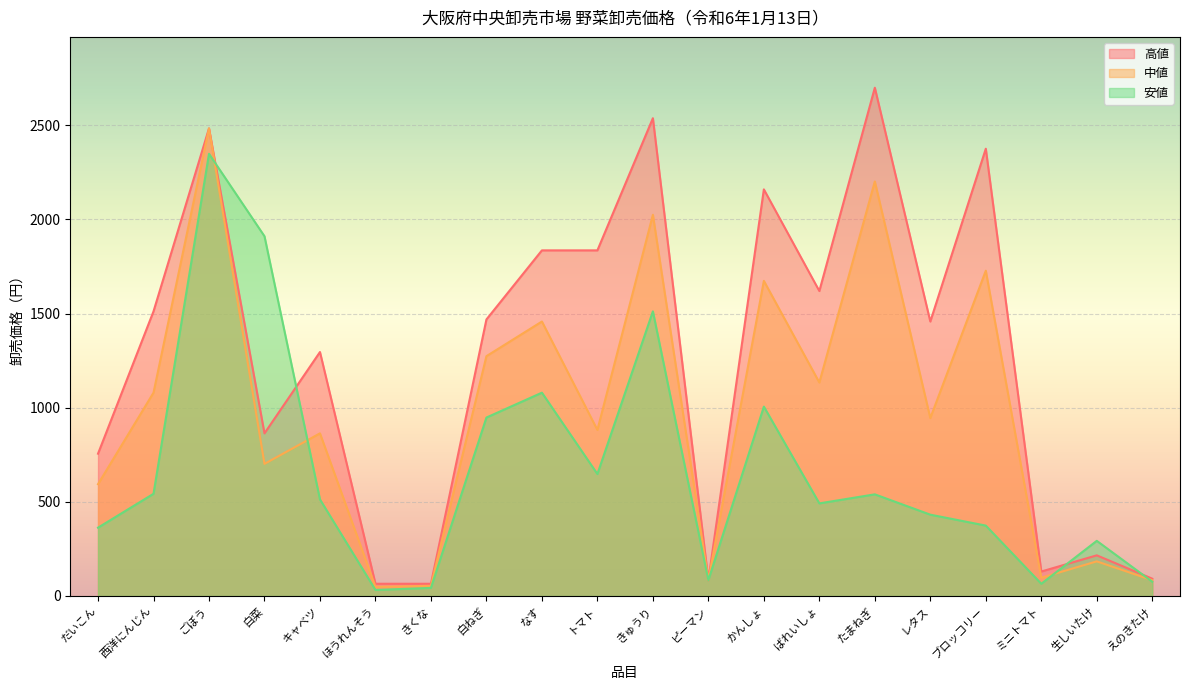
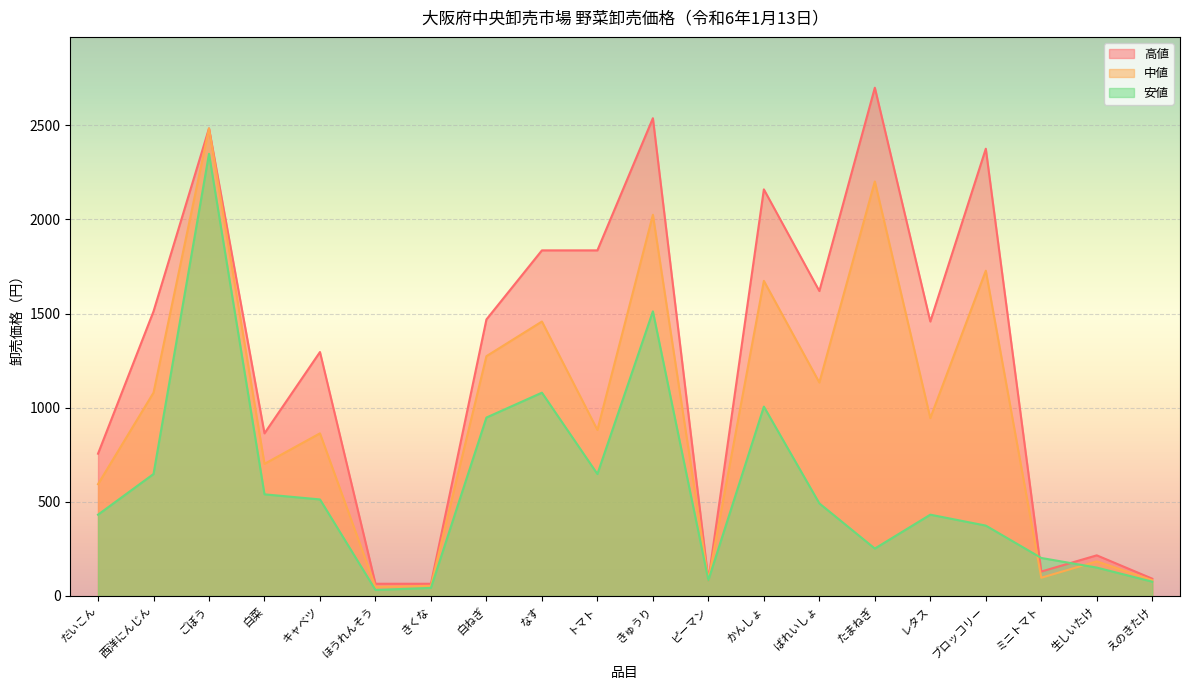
  {
    "安値": {
-     "だいこん": 360,
-     "西洋にんじん": 540,
+     "だいこん": 430,
+     "西洋にんじん": 650,
      "ごぼう": 2350,
-     "白菜": 1910,
+     "白菜": 540,
      "キャベツ": 510,
      "ほうれんそう": 30,
      "白ねぎ": 950,
      "なす": 1080,
      "トマト": 650,
      "きゅうり": 1510,
      "かんしょ": 1010,
      "ばれいしょ": 490,
-     "たまねぎ": 540,
+     "たまねぎ": 250,
      "レタス": 430,
      "ブロッコリー": 370,
-     "ミニトマト": 70,
-     "生しいたけ": 290
+     "ミニトマト": 200,
+     "生しいたけ": 150
    }
  }
